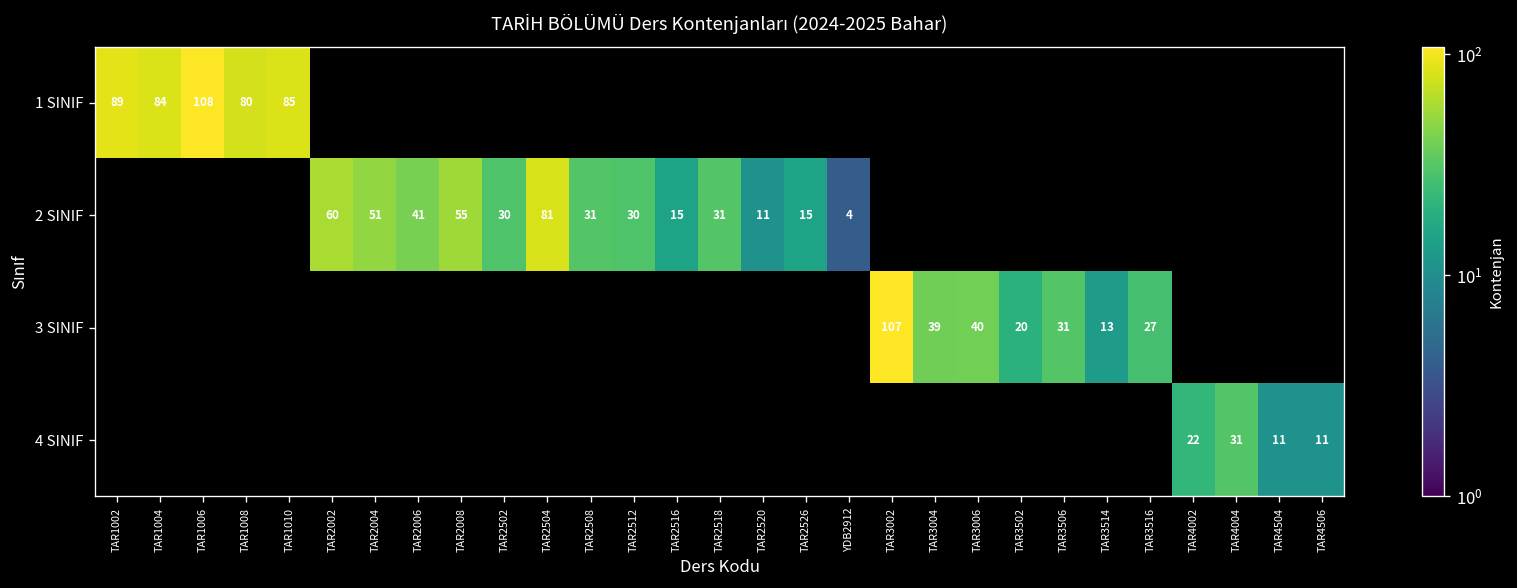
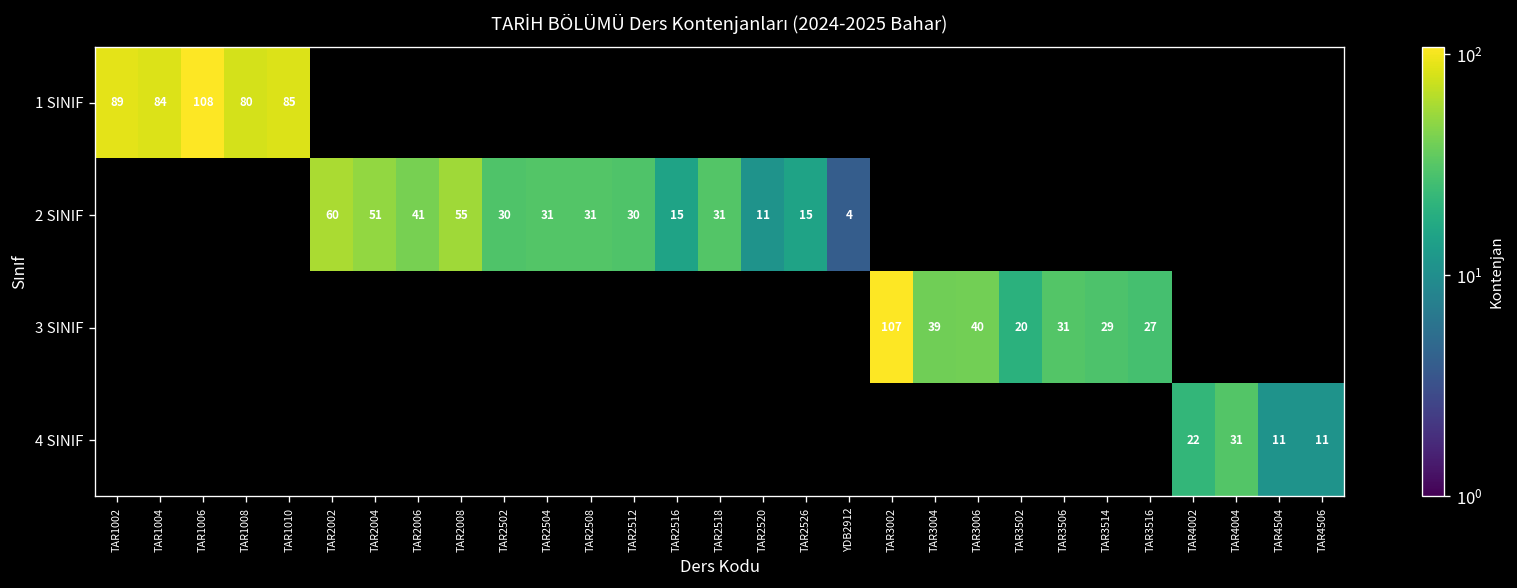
  {
    "1 SINIF": {
      "TAR1002": 89,
      "TAR1004": 84,
      "TAR1006": 108,
      "TAR1008": 80,
      "TAR1010": 85
    },
    "2 SINIF": {
      "TAR2002": 60,
      "TAR2004": 51,
      "TAR2006": 41,
      "TAR2008": 55,
      "TAR2502": 30,
-     "TAR2504": 81,
+     "TAR2504": 31,
      "TAR2508": 31,
      "TAR2512": 30,
      "TAR2516": 15,
      "TAR2518": 31,
      "TAR2520": 11,
      "TAR2526": 15,
      "YDB2912": 4
    },
    "3 SINIF": {
      "TAR3002": 107,
      "TAR3004": 39,
      "TAR3006": 40,
      "TAR3502": 20,
      "TAR3506": 31,
-     "TAR3514": 13,
+     "TAR3514": 29,
      "TAR3516": 27
    },
    "4 SINIF": {
      "TAR4002": 22,
      "TAR4004": 31,
      "TAR4504": 11,
      "TAR4506": 11
    }
  }
